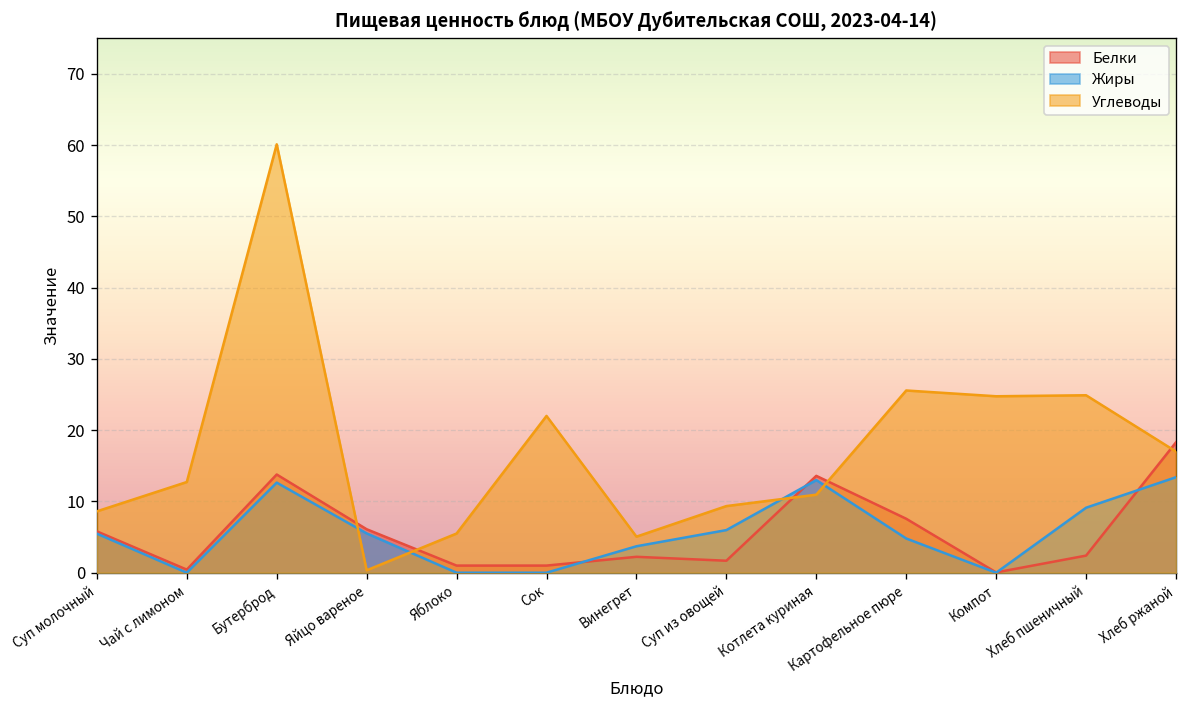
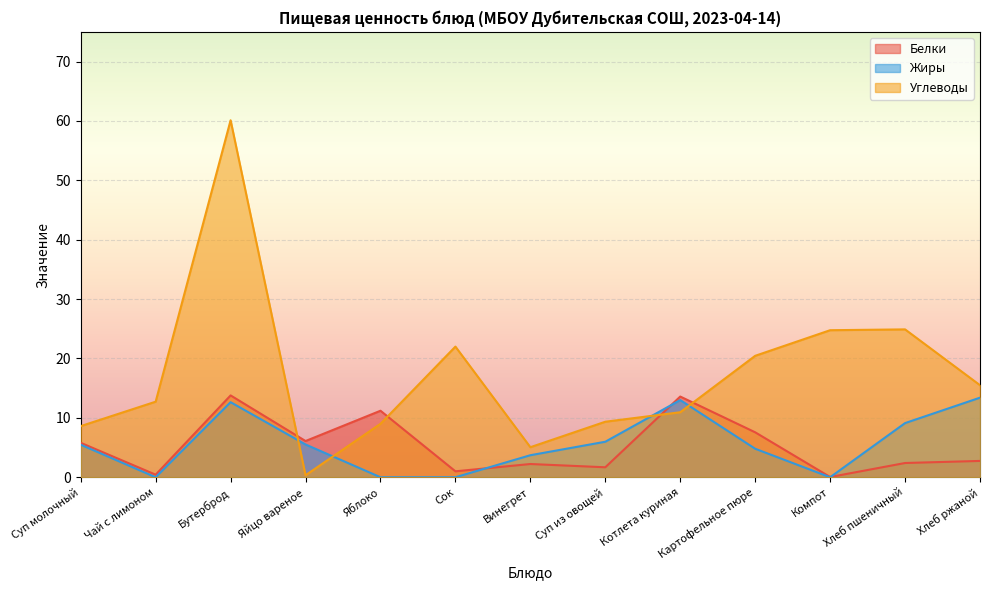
  {
    "Белки": {
      "Чай с лимоном": 0,
      "Бутерброд": 14,
      "Яйцо вареное": 6,
-     "Яблоко": 1,
+     "Яблоко": 11,
      "Сок": 1,
      "Винегрет": 2,
      "Суп из овощей": 2,
      "Котлета куриная": 14,
      "Картофельное пюре": 8,
      "Хлеб пшеничный": 2,
-     "Хлеб ржаной": 18
+     "Хлеб ржаной": 3
    },
    "Жиры": {
      "Чай с лимоном": 0,
      "Бутерброд": 13,
      "Яйцо вареное": 6,
      "Яблоко": 0,
      "Сок": 0,
      "Винегрет": 4,
      "Суп из овощей": 6,
      "Котлета куриная": 13,
      "Картофельное пюре": 5,
      "Хлеб пшеничный": 9,
      "Хлеб ржаной": 13
    },
    "Углеводы": {
      "Суп молочный": 9,
      "Чай с лимоном": 13,
      "Бутерброд": 60,
      "Яйцо вареное": 0,
-     "Яблоко": 6,
+     "Яблоко": 9,
      "Сок": 22,
      "Винегрет": 5,
      "Суп из овощей": 9,
      "Котлета куриная": 11,
-     "Картофельное пюре": 26,
+     "Картофельное пюре": 20,
      "Компот": 25,
      "Хлеб пшеничный": 25,
-     "Хлеб ржаной": 17
+     "Хлеб ржаной": 16
    }
  }
